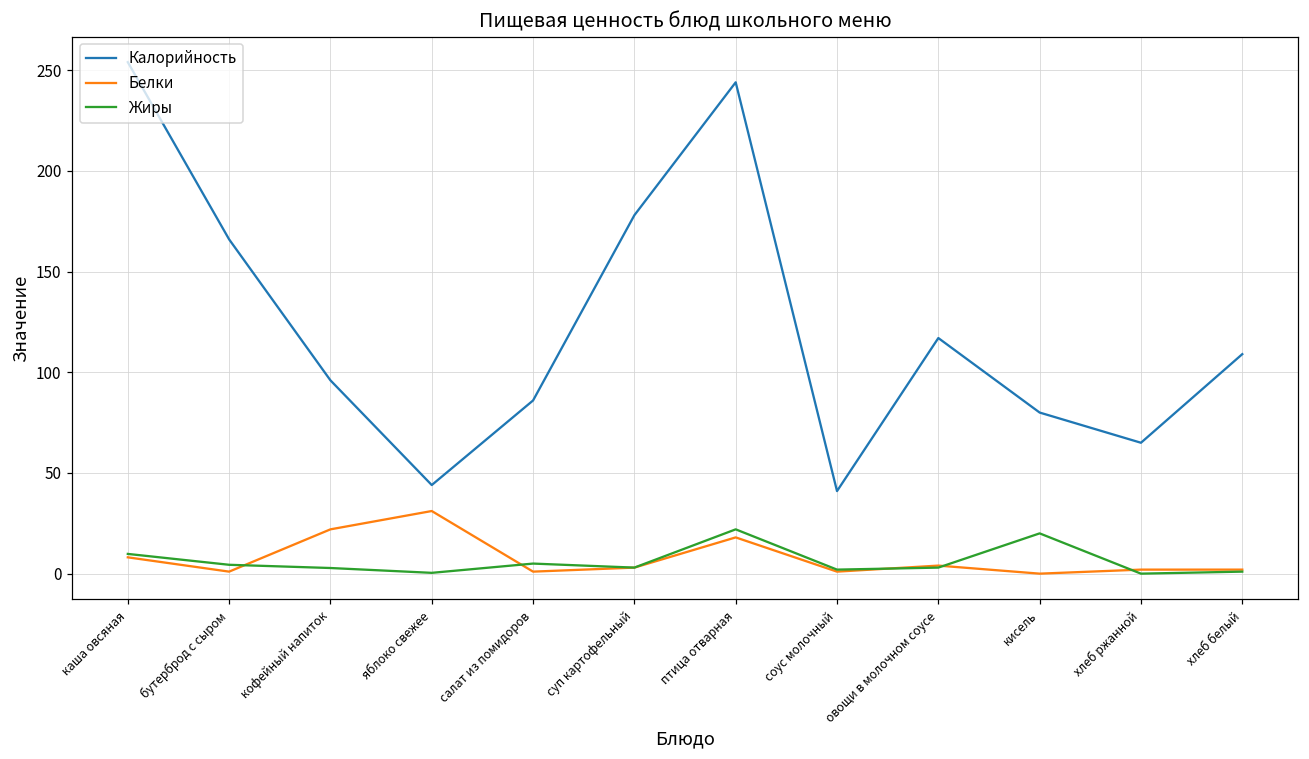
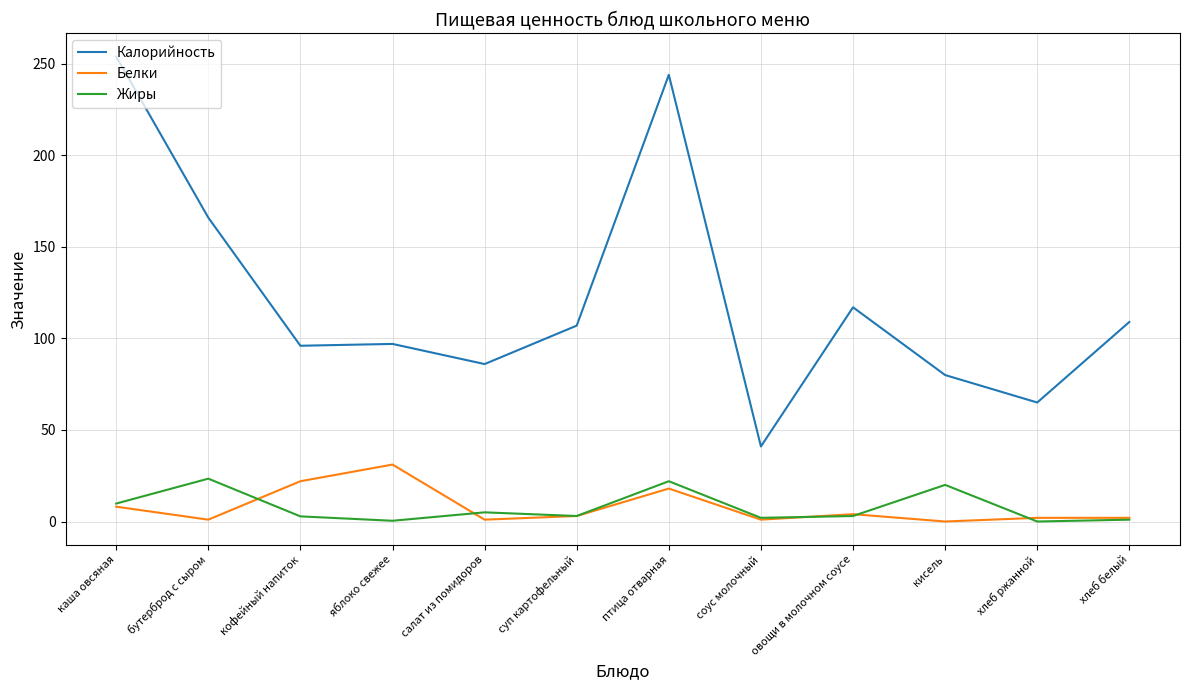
  {
    "Калорийность": {
      "бутерброд с сыром": 166,
      "кофейный напиток": 96,
-     "яблоко свежее": 44,
+     "яблоко свежее": 97,
      "салат из помидоров": 86,
-     "суп картофельный": 178,
+     "суп картофельный": 107,
      "птица отварная": 244,
      "соус молочный": 41,
      "овощи в молочном соусе": 117,
      "кисель": 80,
      "хлеб ржанной": 65,
      "хлеб белый": 109
    },
    "Белки": {
      "каша овсяная": 8,
      "бутерброд с сыром": 1,
      "кофейный напиток": 22,
      "яблоко свежее": 31,
      "салат из помидоров": 1,
      "птица отварная": 18,
      "кисель": 0,
      "хлеб ржанной": 2
    },
    "Жиры": {
      "каша овсяная": 10,
-     "бутерброд с сыром": 4,
+     "бутерброд с сыром": 23,
      "кофейный напиток": 3,
      "яблоко свежее": 0,
      "салат из помидоров": 5,
      "птица отварная": 22,
      "кисель": 20,
      "хлеб ржанной": 0
    }
  }
